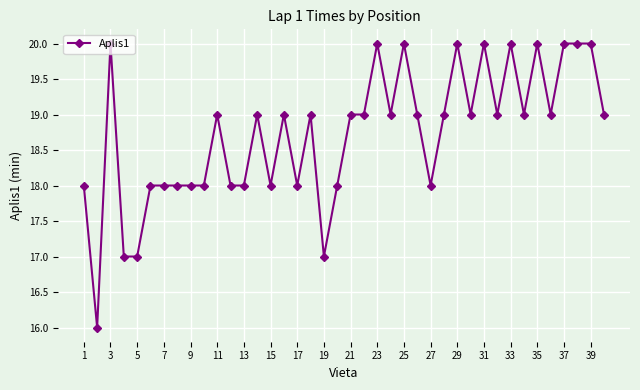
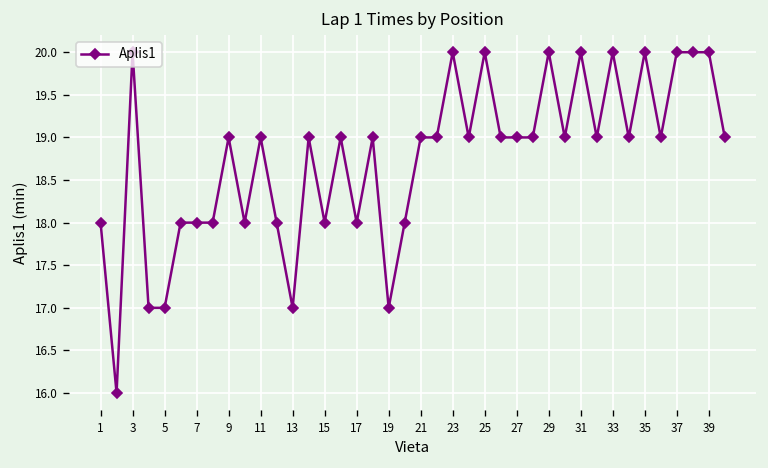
  {
    "1": 18,
    "5": 17,
    "7": 18,
-   "9": 18,
+   "9": 19,
    "11": 19,
-   "13": 18,
+   "13": 17,
    "15": 18,
    "17": 18,
    "19": 17,
    "21": 19,
    "23": 20,
    "25": 20,
-   "27": 18,
+   "27": 19,
    "29": 20,
    "31": 20,
    "33": 20,
    "35": 20,
    "37": 20,
    "39": 20
  }
